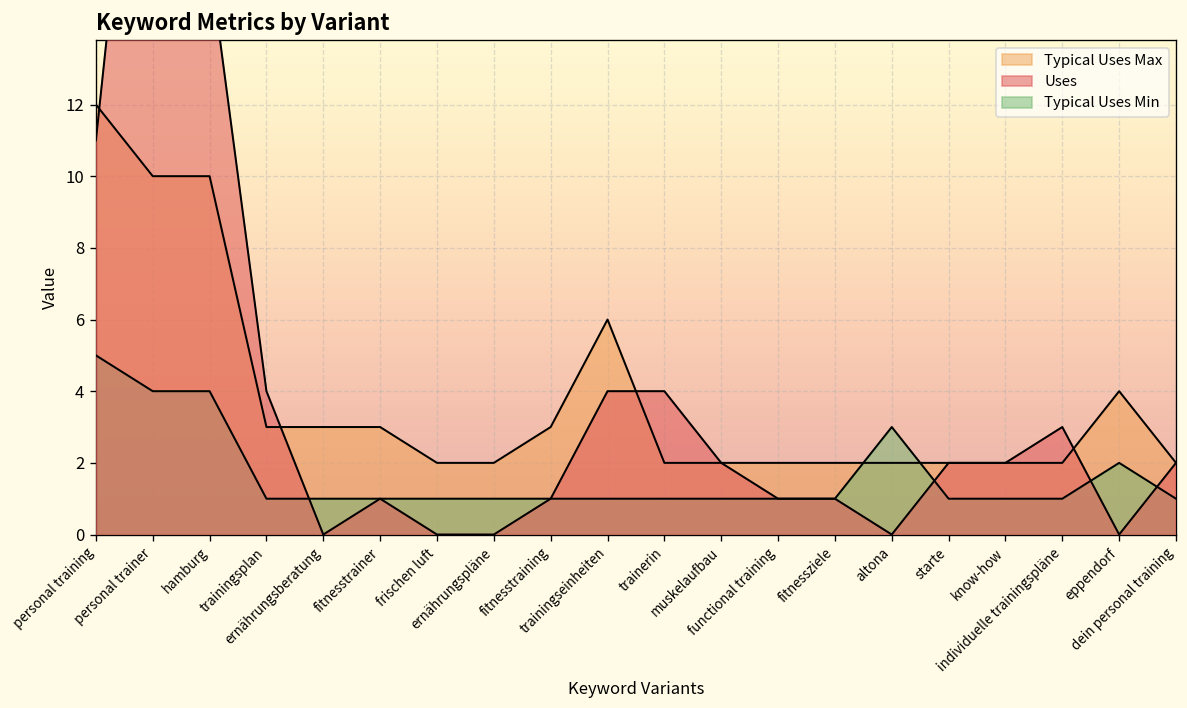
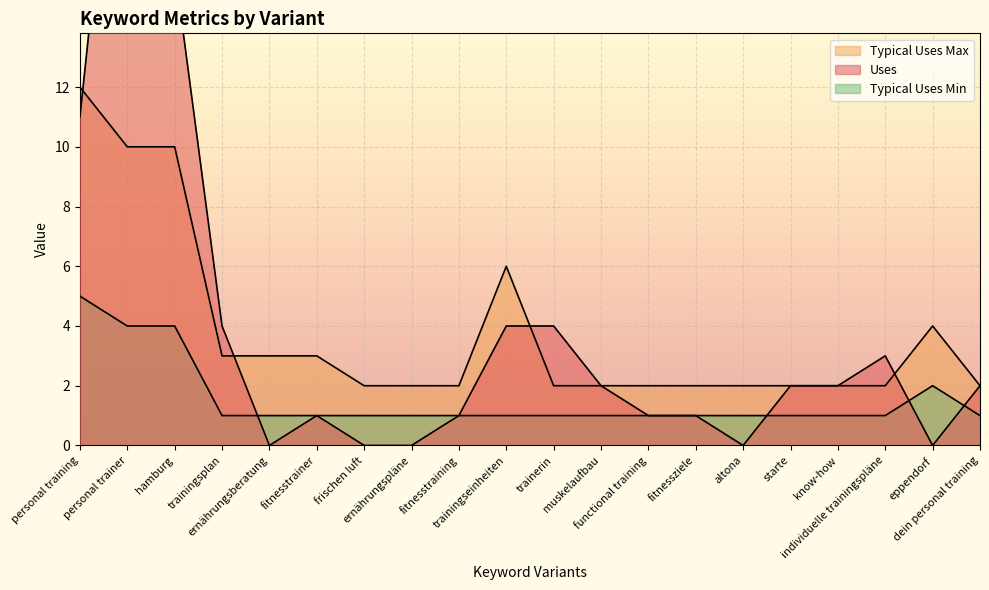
  {
    "Typical Uses Max": {
      "personal training": 12,
      "personal trainer": 10,
      "hamburg": 10,
      "trainingsplan": 3,
      "ernährungsberatung": 3,
      "fitnesstrainer": 3,
      "frischen luft": 2,
      "ernährungspläne": 2,
-     "fitnesstraining": 3,
+     "fitnesstraining": 2,
      "trainingseinheiten": 6,
      "trainerin": 2,
      "functional training": 2,
      "fitnessziele": 2,
      "altona": 2,
      "individuelle trainingspläne": 2,
      "eppendorf": 4
    },
    "Uses": {
      "personal training": 11,
      "trainingsplan": 4,
      "ernährungsberatung": 0,
      "frischen luft": 0,
      "ernährungspläne": 0,
      "trainingseinheiten": 4,
      "trainerin": 4,
      "altona": 0,
      "individuelle trainingspläne": 3,
      "eppendorf": 0
    },
    "Typical Uses Min": {
      "personal training": 5,
      "personal trainer": 4,
      "hamburg": 4,
      "trainingsplan": 1,
      "ernährungsberatung": 1,
      "frischen luft": 1,
      "ernährungspläne": 1,
      "trainingseinheiten": 1,
      "trainerin": 1,
      "muskelaufbau": 1,
-     "altona": 3,
+     "altona": 1,
      "starte": 1,
      "know-how": 1,
      "individuelle trainingspläne": 1,
      "eppendorf": 2,
      "dein personal training": 1
    }
  }
